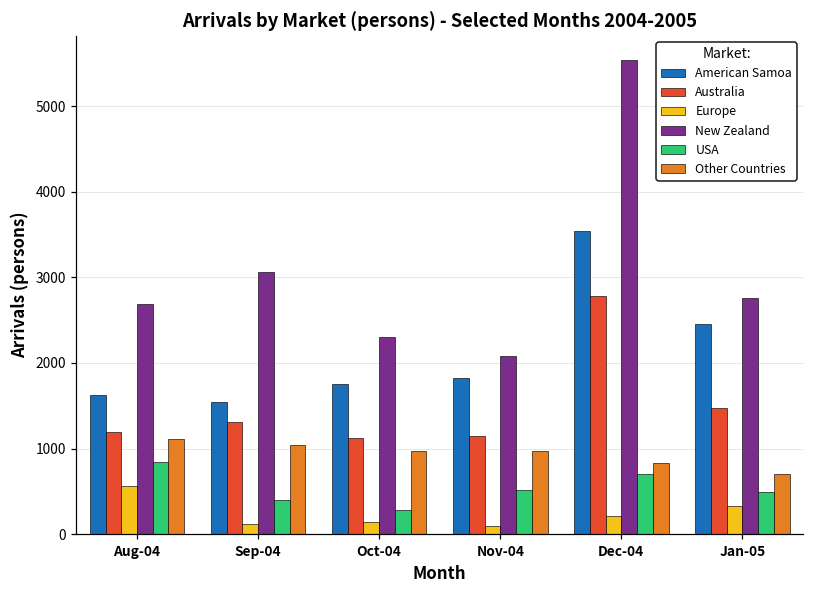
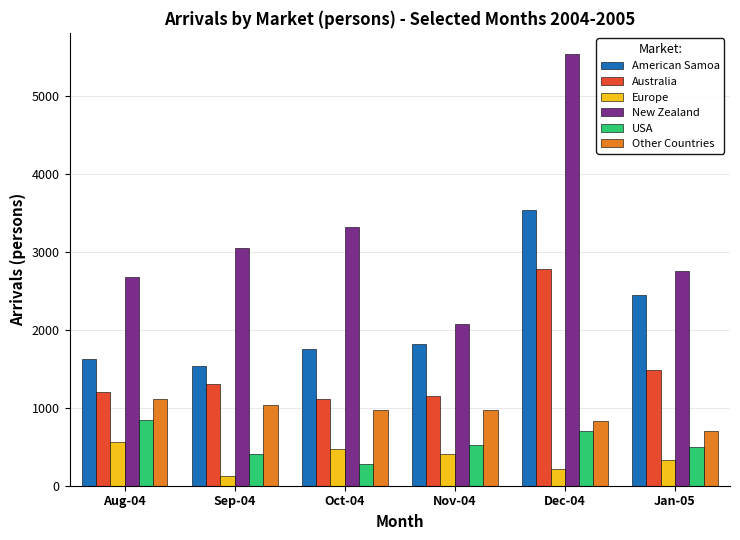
  {
    "American Samoa": {
      "Aug-04": 1600,
      "Sep-04": 1500,
      "Oct-04": 1800,
      "Nov-04": 1800,
      "Dec-04": 3500,
      "Jan-05": 2500
    },
    "Europe": {
      "Aug-04": 600,
      "Sep-04": 100,
-     "Oct-04": 100,
-     "Nov-04": 100,
+     "Oct-04": 500,
+     "Nov-04": 400,
      "Dec-04": 200,
      "Jan-05": 300
    },
    "New Zealand": {
      "Aug-04": 2700,
      "Sep-04": 3100,
-     "Oct-04": 2300,
+     "Oct-04": 3300,
      "Nov-04": 2100,
      "Dec-04": 5500,
      "Jan-05": 2800
    },
    "USA": {
      "Aug-04": 800,
      "Sep-04": 400,
      "Oct-04": 300,
      "Nov-04": 500,
      "Dec-04": 700,
      "Jan-05": 500
    }
  }
